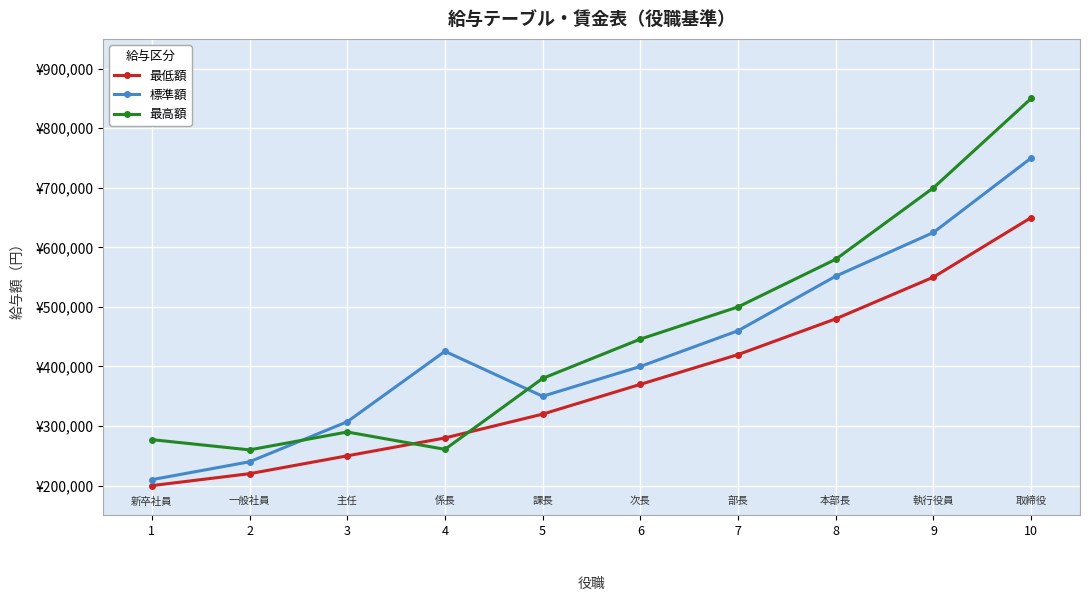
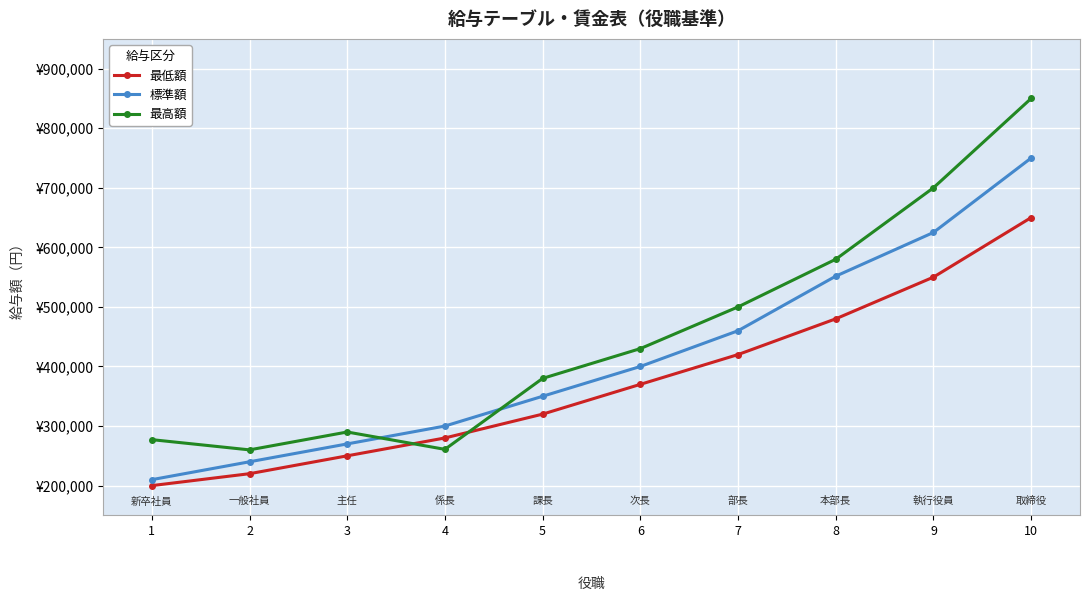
  {
    "最低額": {
      "1": "¥200,000",
      "2": "¥220,000",
      "3": "¥250,000",
      "4": "¥280,000",
      "5": "¥320,000",
      "6": "¥370,000",
      "7": "¥420,000",
      "8": "¥480,000",
      "9": "¥550,000",
      "10": "¥650,000"
    },
    "標準額": {
      "1": "¥210,000",
      "2": "¥240,000",
-     "3": "¥310,000",
-     "4": "¥430,000",
+     "3": "¥270,000",
+     "4": "¥300,000",
      "5": "¥350,000",
      "6": "¥400,000",
      "7": "¥460,000",
      "8": "¥550,000",
      "9": "¥630,000",
      "10": "¥750,000"
    },
    "最高額": {
      "1": "¥280,000",
      "2": "¥260,000",
      "3": "¥290,000",
      "4": "¥260,000",
      "5": "¥380,000",
-     "6": "¥450,000",
+     "6": "¥430,000",
      "7": "¥500,000",
      "8": "¥580,000",
      "9": "¥700,000",
      "10": "¥850,000"
    }
  }
